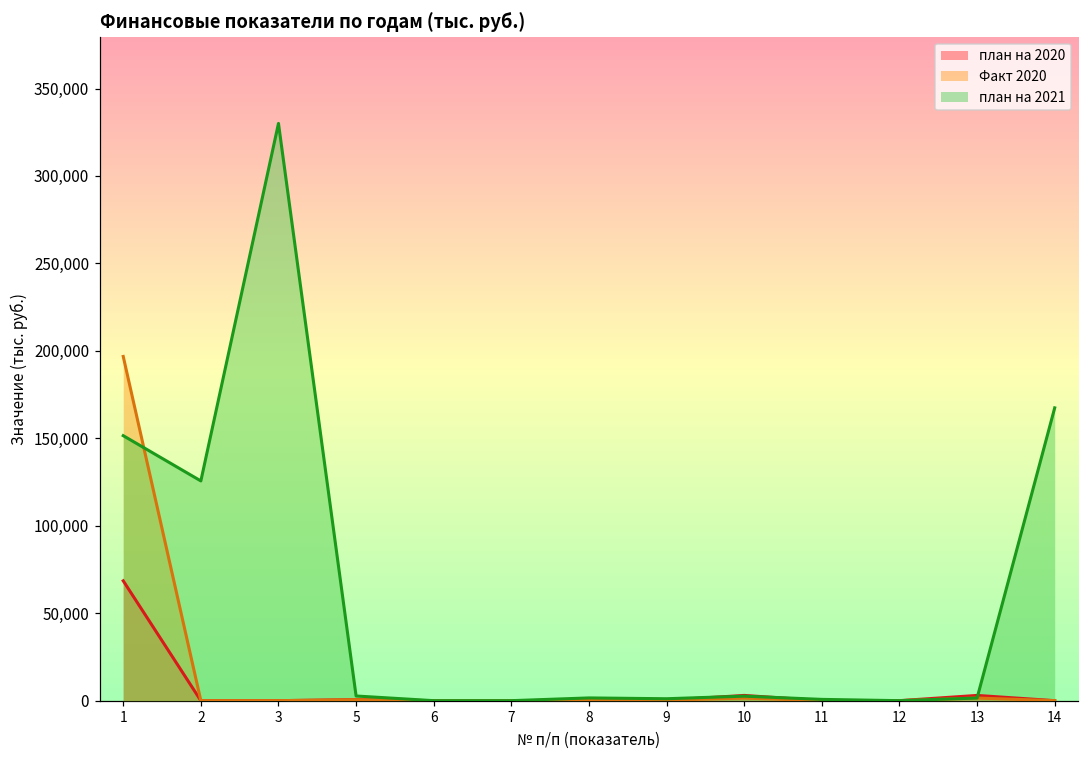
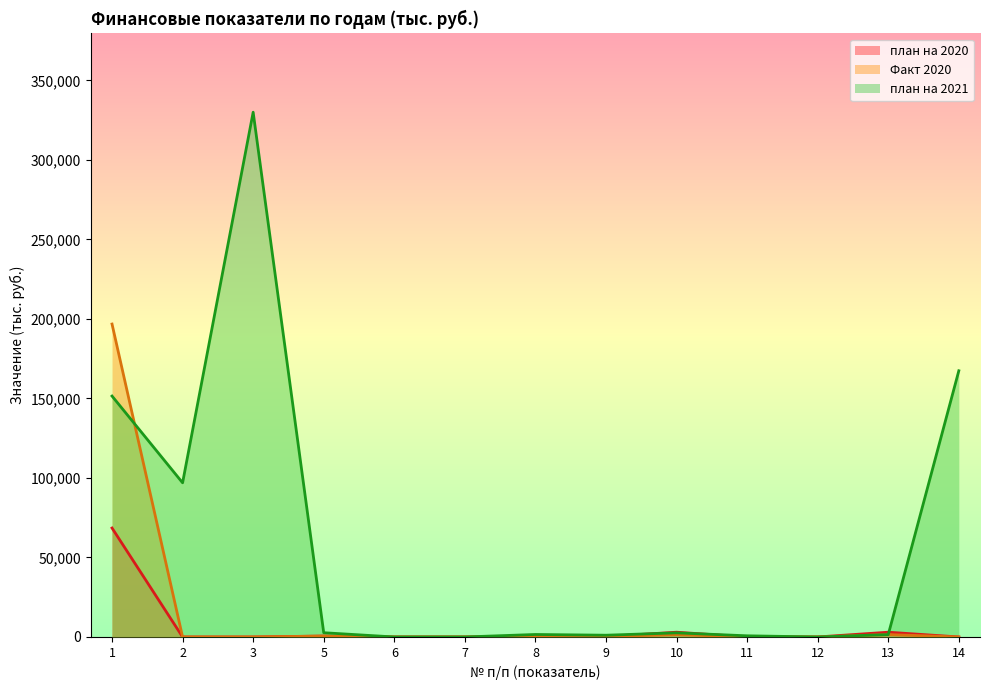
  {
    "план на 2020": {
      "1": "69,000"
    },
    "Факт 2020": {
      "1": "197,000"
    },
    "план на 2021": {
      "1": "152,000",
-     "2": "126,000",
+     "2": "97,000",
      "3": "330,000",
      "5": "3,000",
      "14": "167,000"
    }
  }
